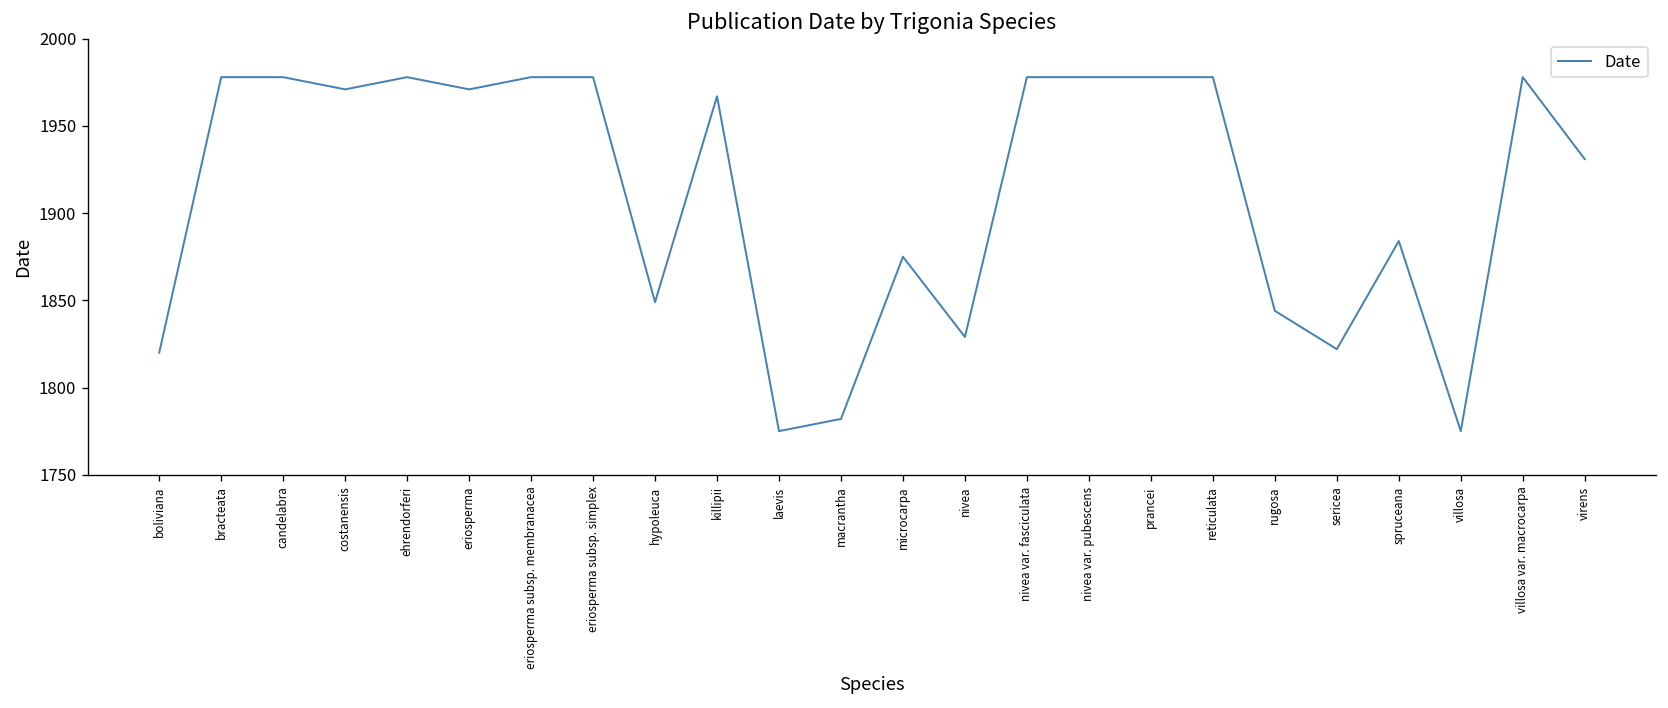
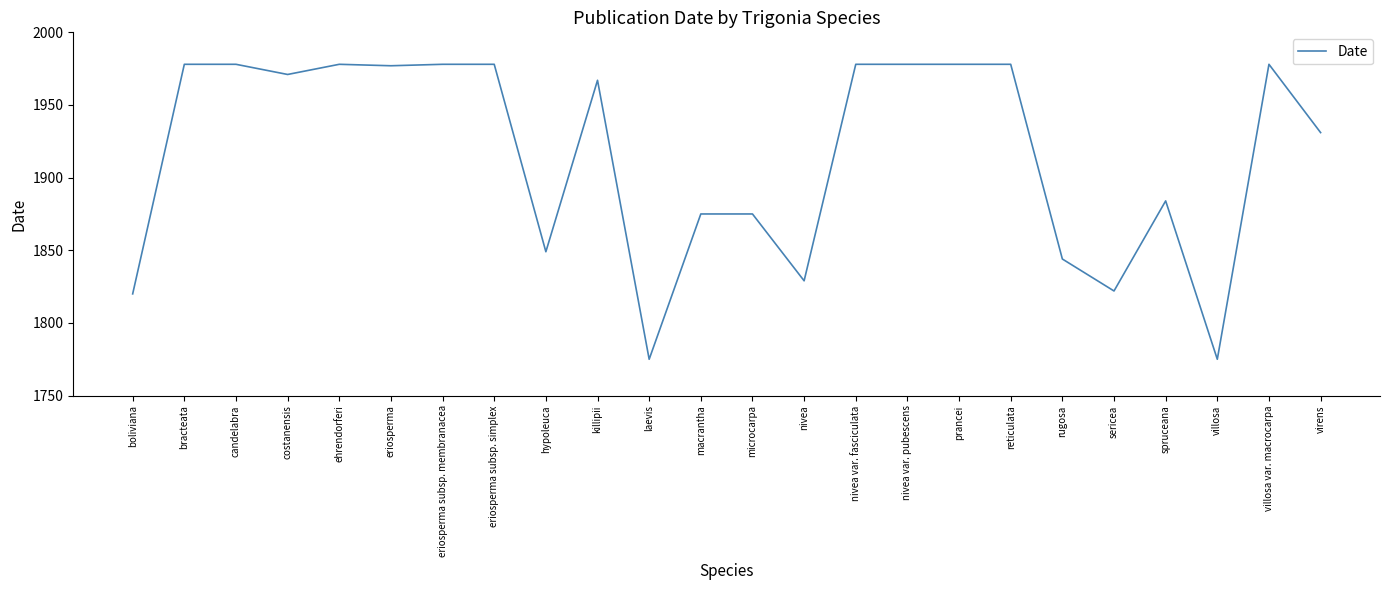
  {
    "boliviana": 1820,
    "bracteata": 1978,
    "candelabra": 1978,
    "costanensis": 1971,
    "ehrendorferi": 1978,
-   "eriosperma": 1971,
+   "eriosperma": 1977,
    "eriosperma subsp. membranacea": 1978,
    "eriosperma subsp. simplex": 1978,
    "hypoleuca": 1849,
    "killipii": 1967,
    "laevis": 1775,
-   "macrantha": 1782,
+   "macrantha": 1875,
    "microcarpa": 1875,
    "nivea": 1829,
    "nivea var. fasciculata": 1978,
    "nivea var. pubescens": 1978,
    "prancei": 1978,
    "reticulata": 1978,
    "rugosa": 1844,
    "sericea": 1822,
    "spruceana": 1884,
    "villosa": 1775,
    "villosa var. macrocarpa": 1978,
    "virens": 1931
  }
